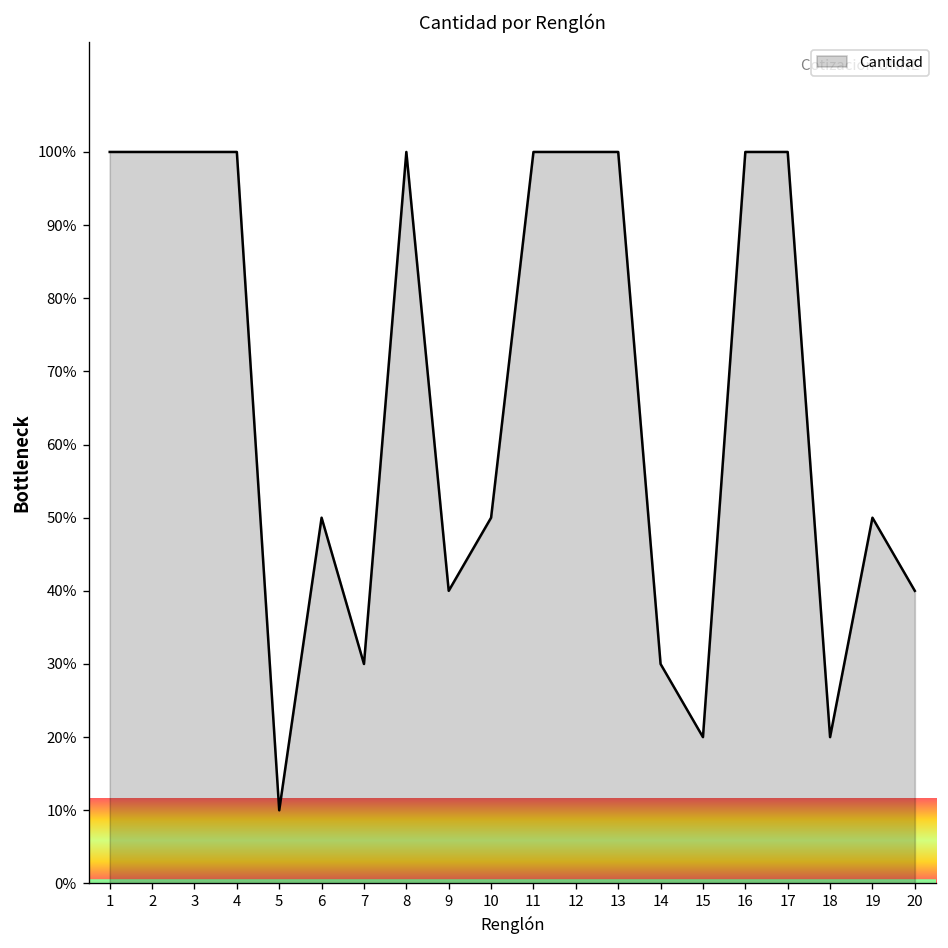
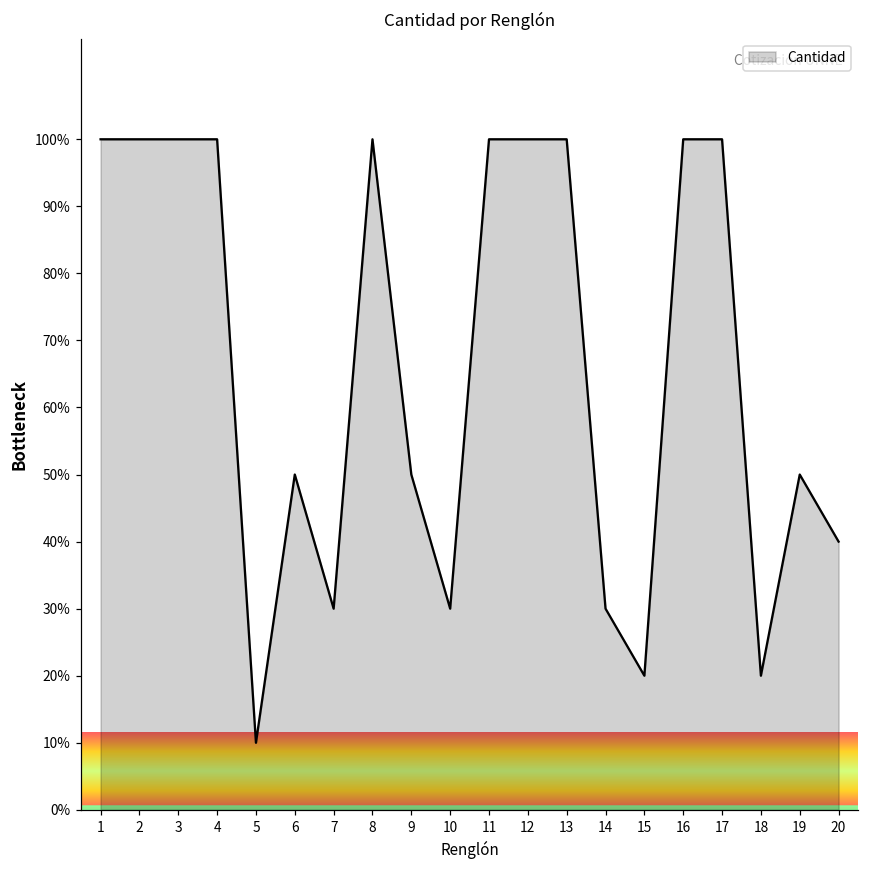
  {
    "1": "100%",
    "2": "100%",
    "3": "100%",
    "4": "100%",
    "5": "10%",
    "6": "50%",
    "7": "30%",
    "8": "100%",
-   "9": "40%",
-   "10": "50%",
+   "9": "50%",
+   "10": "30%",
    "11": "100%",
    "12": "100%",
    "13": "100%",
    "14": "30%",
    "15": "20%",
    "16": "100%",
    "17": "100%",
    "18": "20%",
    "19": "50%",
    "20": "40%"
  }
